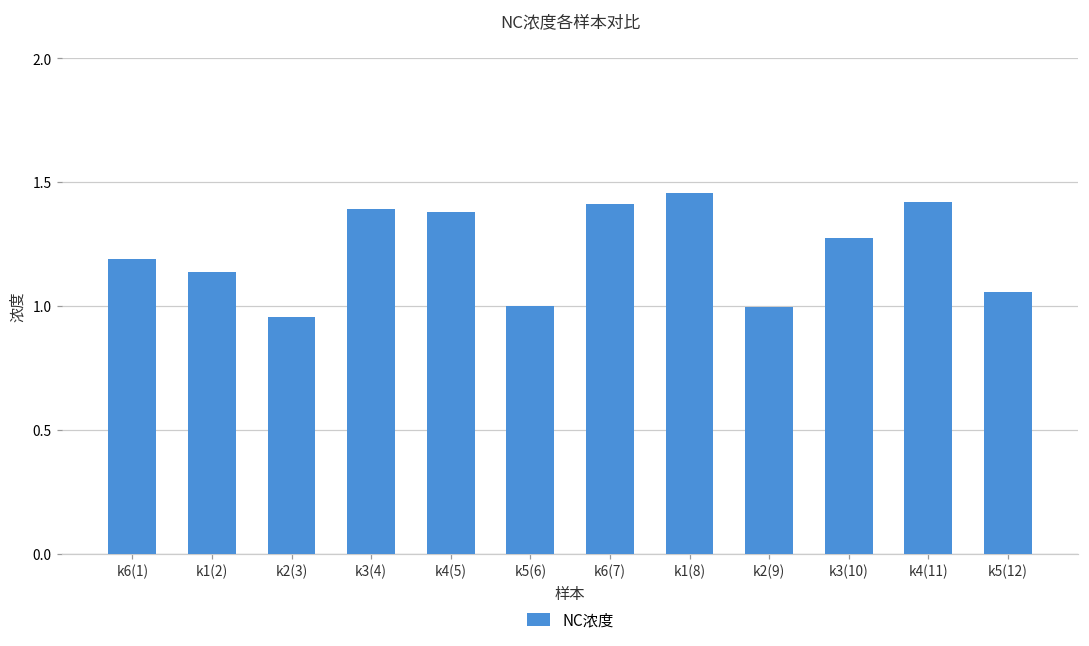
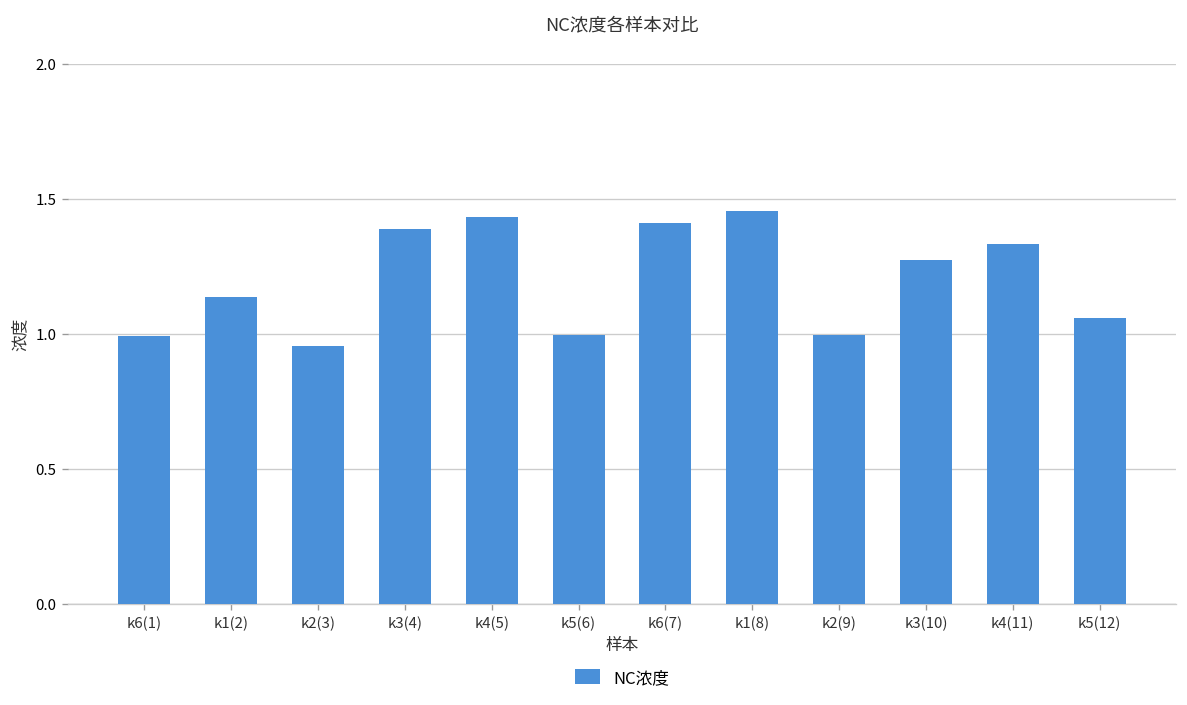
  {
-   "k6(1)": 1.19,
+   "k6(1)": 0.99,
    "k1(2)": 1.14,
    "k2(3)": 0.96,
    "k3(4)": 1.39,
-   "k4(5)": 1.38,
+   "k4(5)": 1.43,
    "k5(6)": 1.00,
    "k6(7)": 1.41,
    "k1(8)": 1.45,
    "k2(9)": 1.00,
    "k3(10)": 1.27,
-   "k4(11)": 1.42,
+   "k4(11)": 1.33,
    "k5(12)": 1.06
  }
